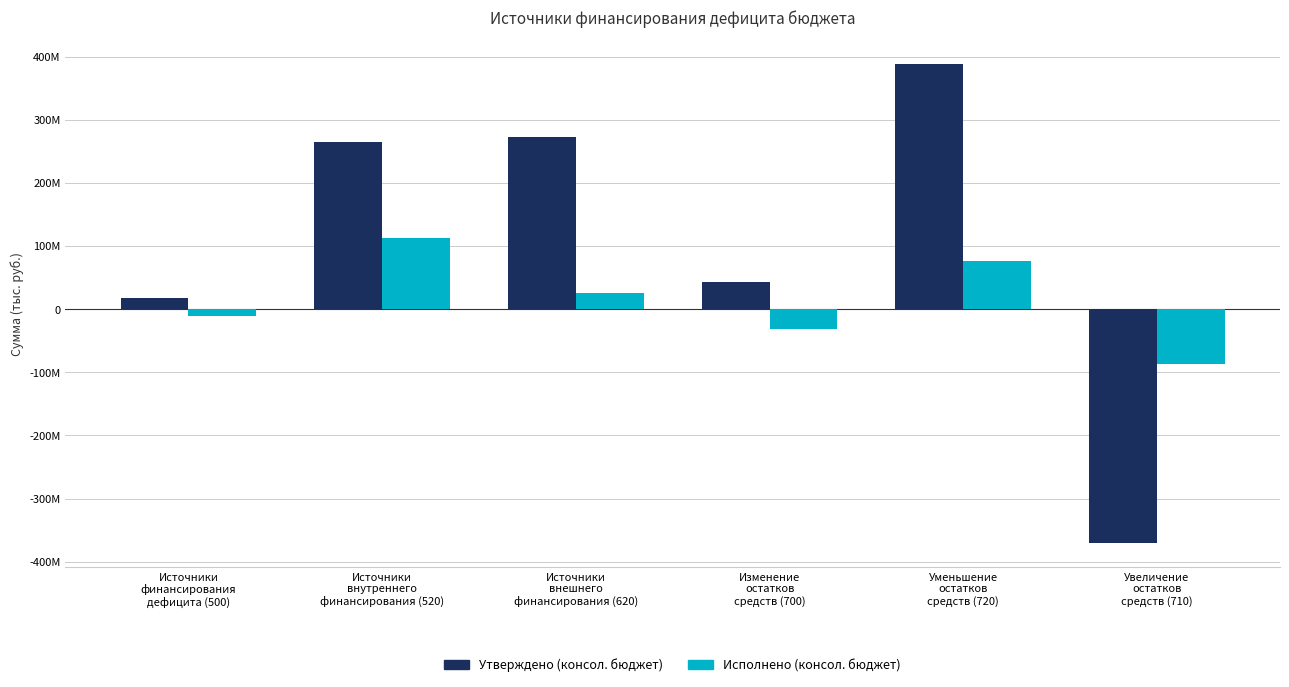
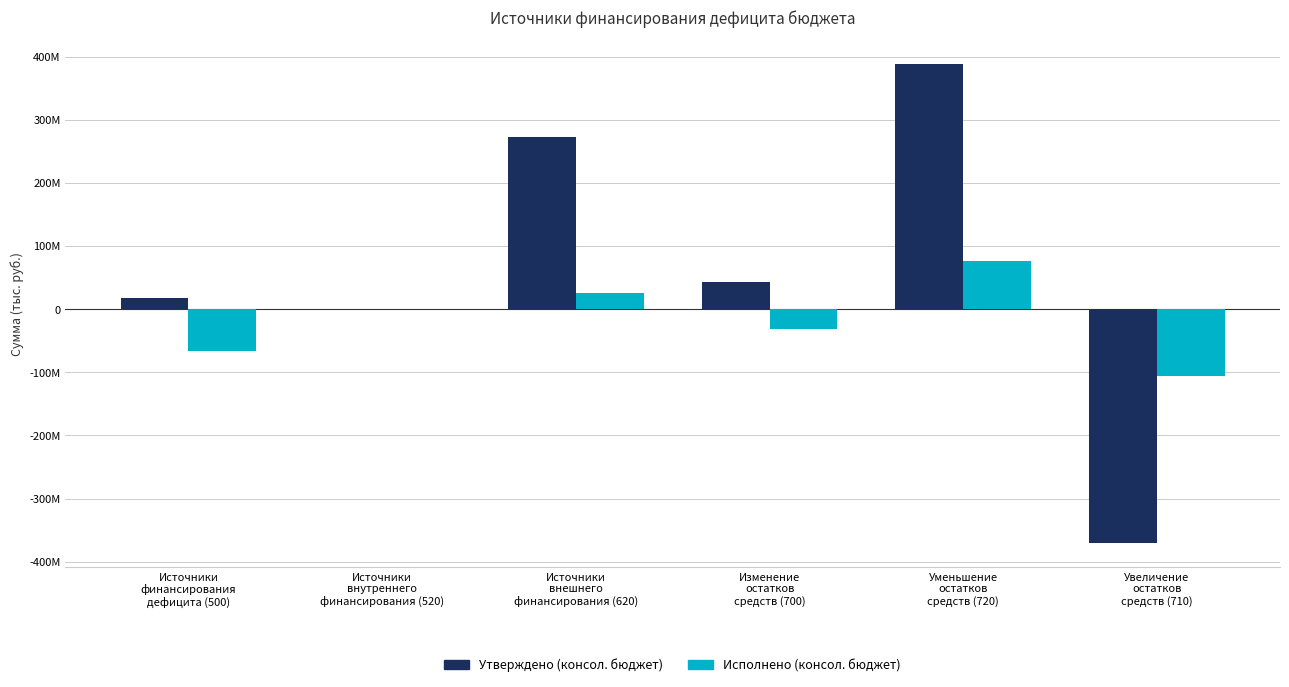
  {
    "Утверждено (консол. бюджет)": {
      "Источники финансирования дефицита (500)": 20000000,
-     "Источники внутреннего финансирования (520)": 260000000,
+     "Источники внутреннего финансирования (520)": 0,
      "Источники внешнего финансирования (620)": 270000000,
      "Изменение остатков средств (700)": 40000000,
      "Уменьшение остатков средств (720)": 390000000,
      "Увеличение остатков средств (710)": -370000000
    },
    "Исполнено (консол. бюджет)": {
-     "Источники финансирования дефицита (500)": -10000000,
-     "Источники внутреннего финансирования (520)": 110000000,
+     "Источники финансирования дефицита (500)": -70000000,
+     "Источники внутреннего финансирования (520)": 0,
      "Источники внешнего финансирования (620)": 30000000,
      "Изменение остатков средств (700)": -30000000,
      "Уменьшение остатков средств (720)": 80000000,
-     "Увеличение остатков средств (710)": -90000000
+     "Увеличение остатков средств (710)": -110000000
    }
  }
